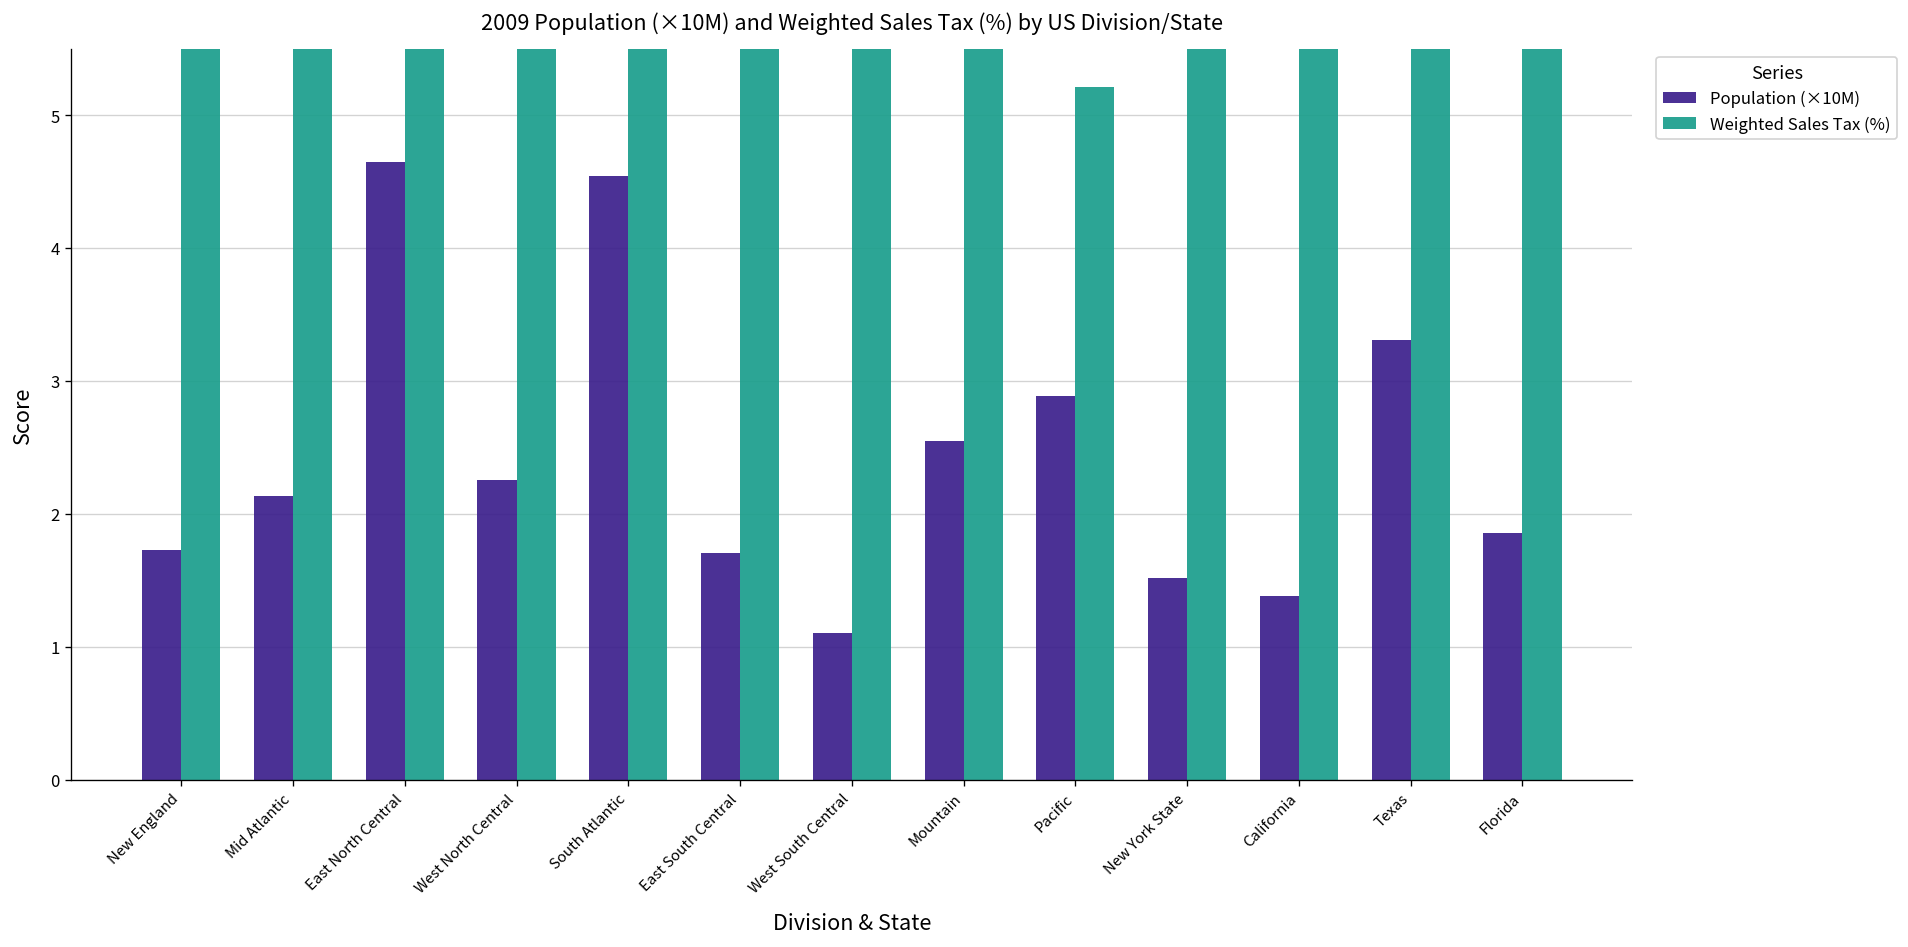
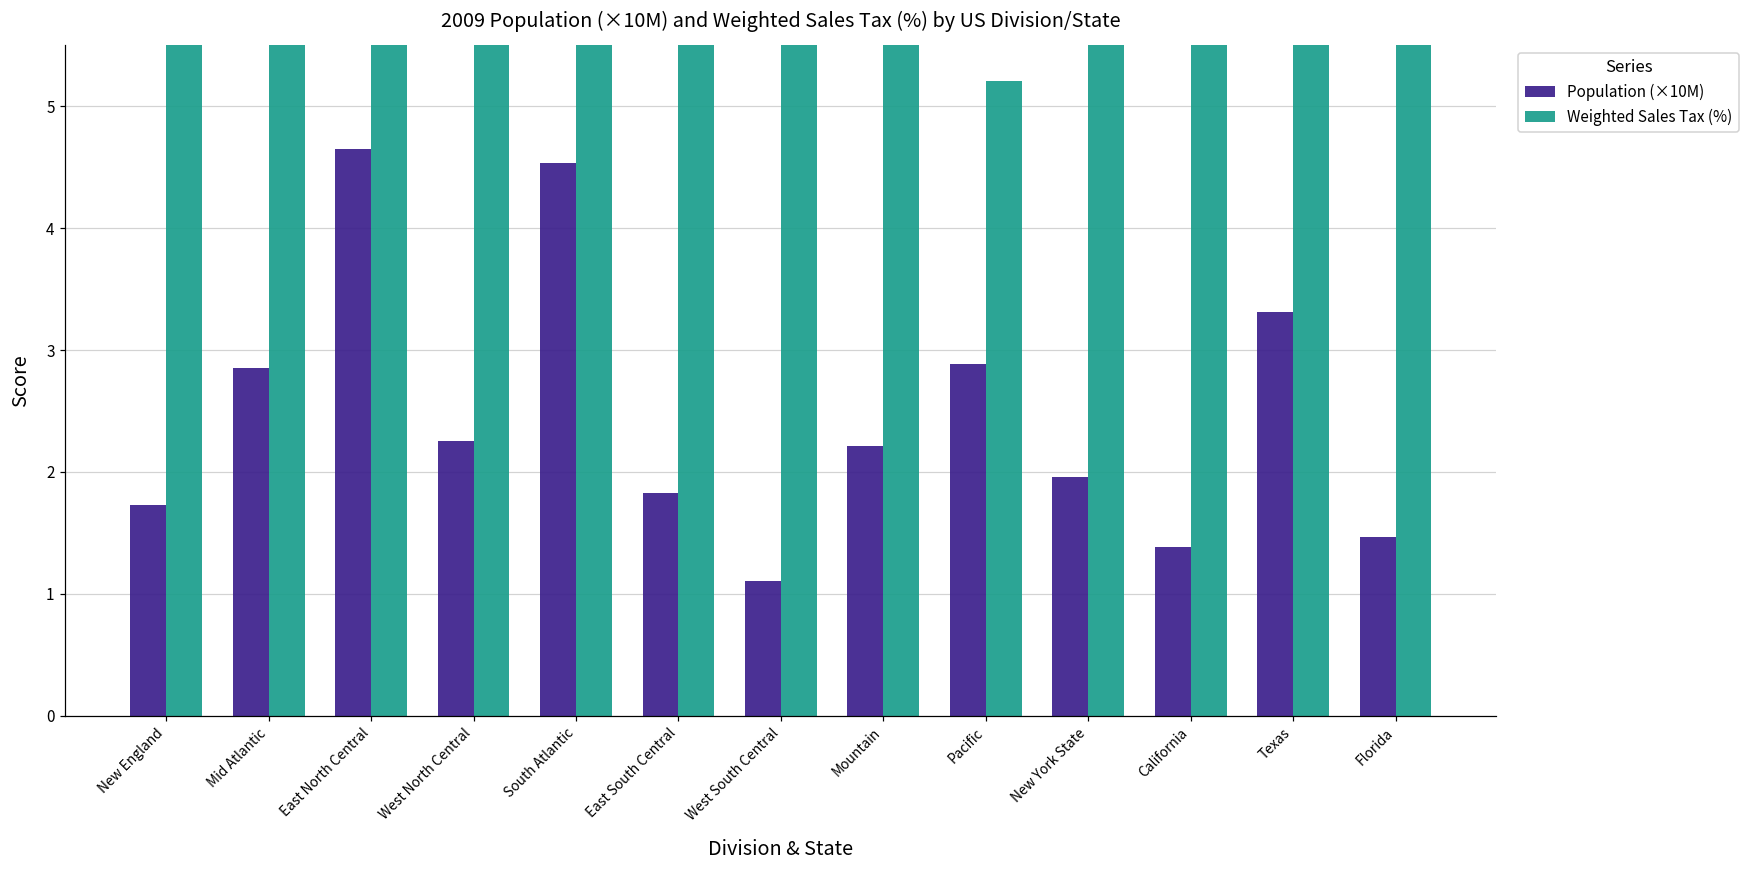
  {
    "Population (×10M)": {
      "New England": 1.73,
-     "Mid Atlantic": 2.13,
+     "Mid Atlantic": 2.85,
      "East North Central": 4.65,
      "West North Central": 2.26,
      "South Atlantic": 4.54,
-     "East South Central": 1.71,
+     "East South Central": 1.83,
      "West South Central": 1.11,
-     "Mountain": 2.55,
+     "Mountain": 2.21,
      "Pacific": 2.89,
-     "New York State": 1.52,
+     "New York State": 1.95,
      "California": 1.38,
      "Texas": 3.31,
-     "Florida": 1.85
+     "Florida": 1.46
    },
    "Weighted Sales Tax (%)": {
      "Pacific": 5.21
    }
  }
